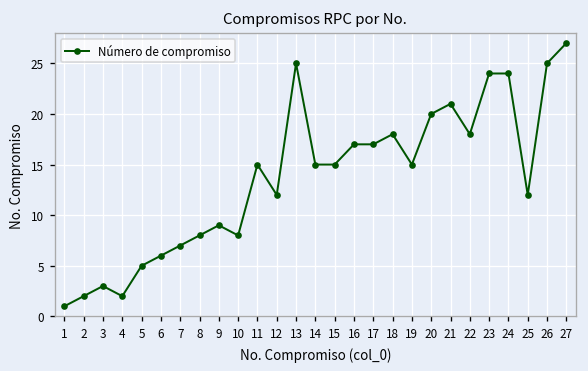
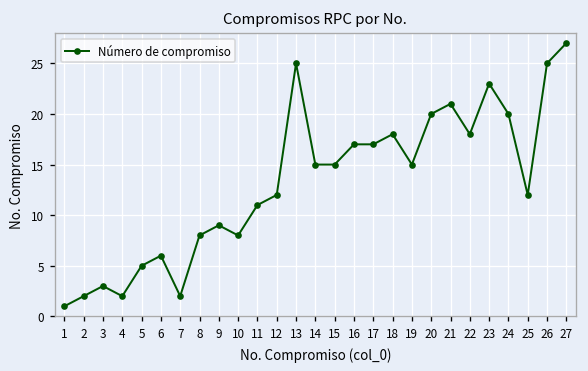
  {
    "1": 1,
    "2": 2,
    "3": 3,
    "4": 2,
    "5": 5,
    "6": 6,
-   "7": 7,
+   "7": 2,
    "8": 8,
    "9": 9,
    "10": 8,
-   "11": 15,
+   "11": 11,
    "12": 12,
    "13": 25,
    "14": 15,
    "15": 15,
    "16": 17,
    "17": 17,
    "18": 18,
    "19": 15,
    "20": 20,
    "21": 21,
    "22": 18,
-   "23": 24,
-   "24": 24,
+   "23": 23,
+   "24": 20,
    "25": 12,
    "26": 25,
    "27": 27
  }
